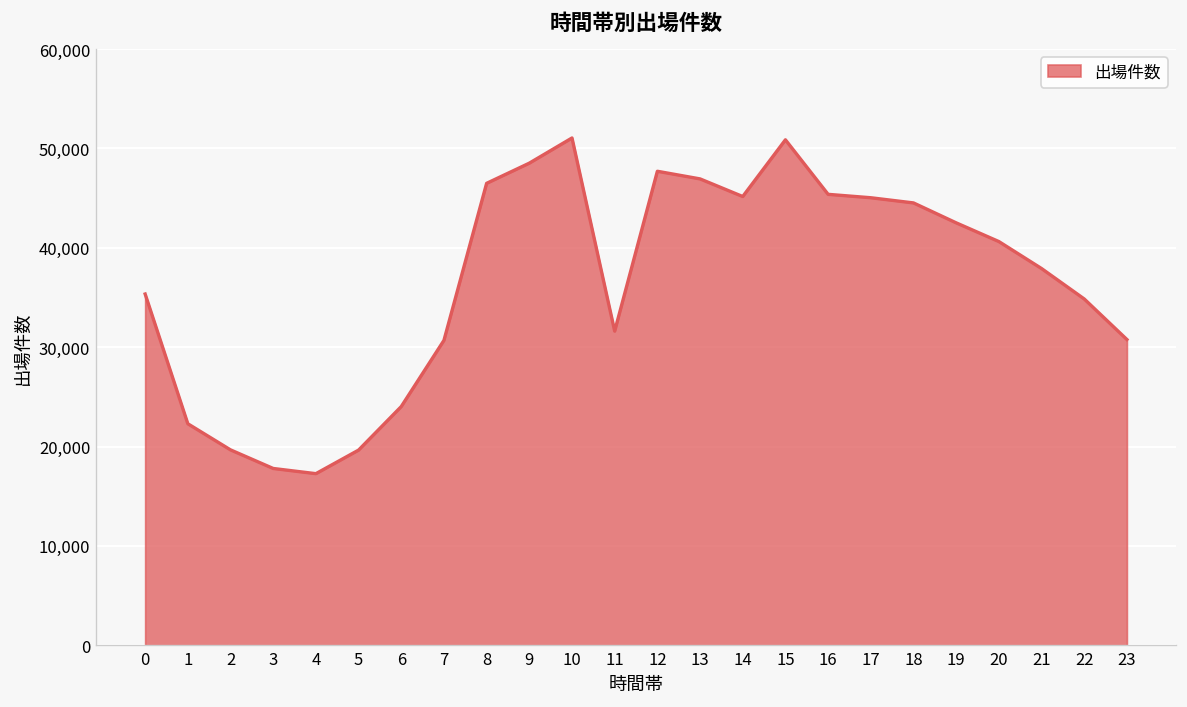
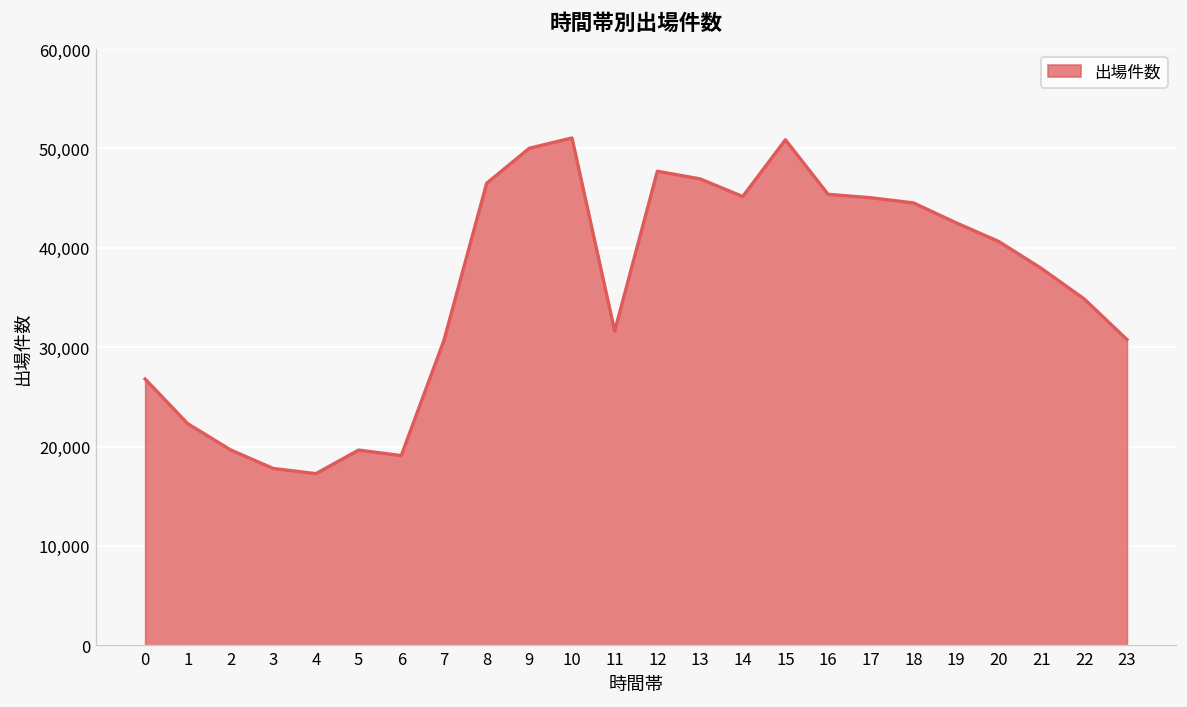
  {
-   "0": "35,000",
+   "0": "27,000",
    "1": "22,000",
    "2": "20,000",
    "3": "18,000",
    "4": "17,000",
    "5": "20,000",
-   "6": "24,000",
+   "6": "19,000",
    "7": "31,000",
    "8": "46,000",
-   "9": "49,000",
+   "9": "50,000",
    "10": "51,000",
    "11": "32,000",
    "12": "48,000",
    "13": "47,000",
    "14": "45,000",
    "15": "51,000",
    "16": "45,000",
    "17": "45,000",
    "18": "45,000",
    "19": "43,000",
    "20": "41,000",
    "21": "38,000",
    "22": "35,000",
    "23": "31,000"
  }
